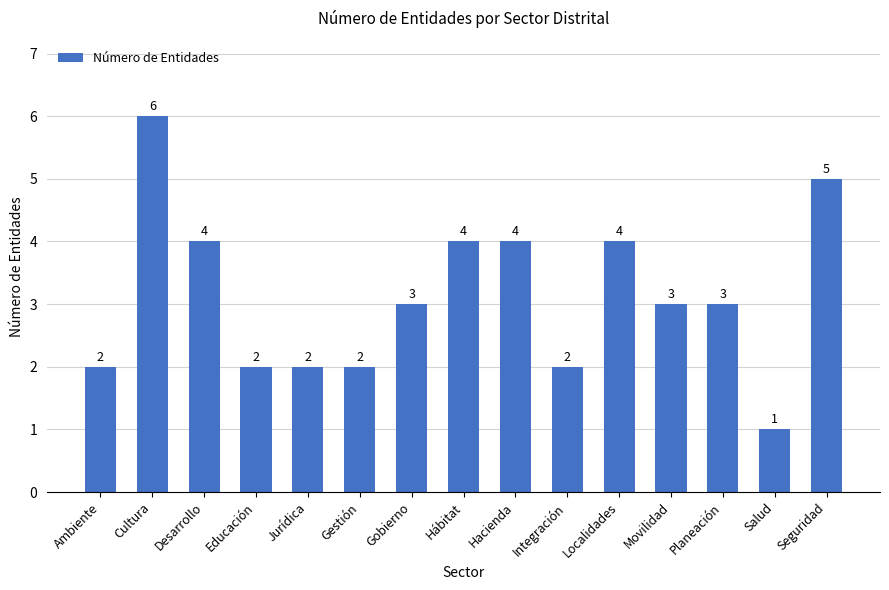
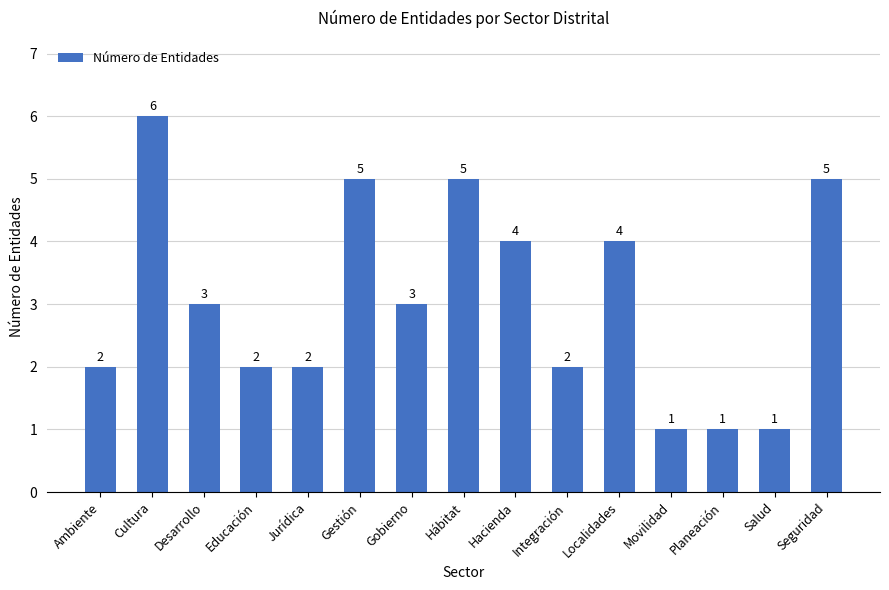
  {
    "Ambiente": 2,
    "Cultura": 6,
-   "Desarrollo": 4,
+   "Desarrollo": 3,
    "Educación": 2,
    "Jurídica": 2,
-   "Gestión": 2,
+   "Gestión": 5,
    "Gobierno": 3,
-   "Hábitat": 4,
+   "Hábitat": 5,
    "Hacienda": 4,
    "Integración": 2,
    "Localidades": 4,
-   "Movilidad": 3,
-   "Planeación": 3,
+   "Movilidad": 1,
+   "Planeación": 1,
    "Salud": 1,
    "Seguridad": 5
  }
